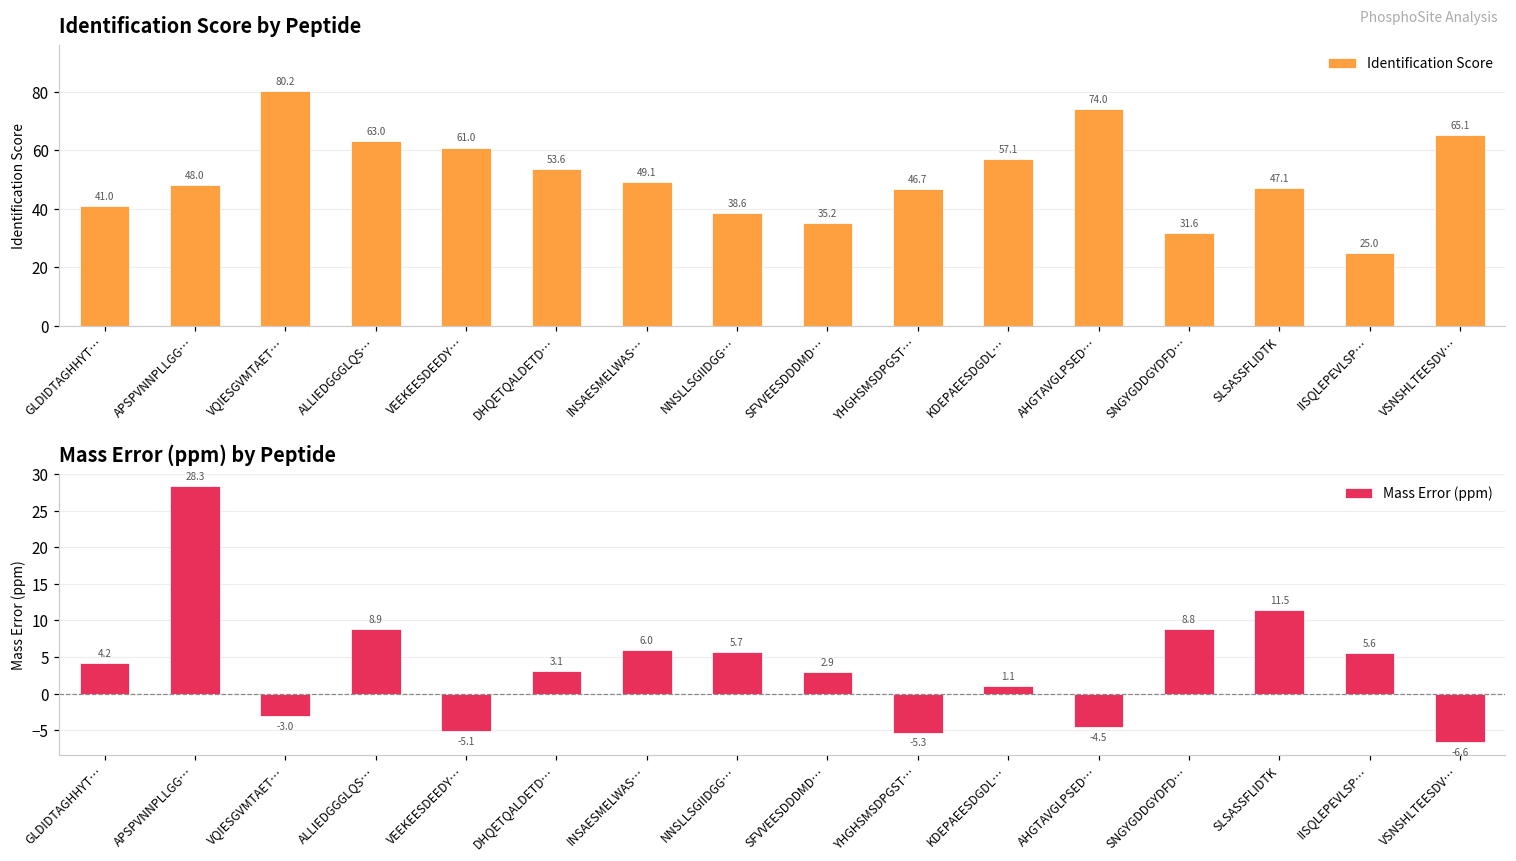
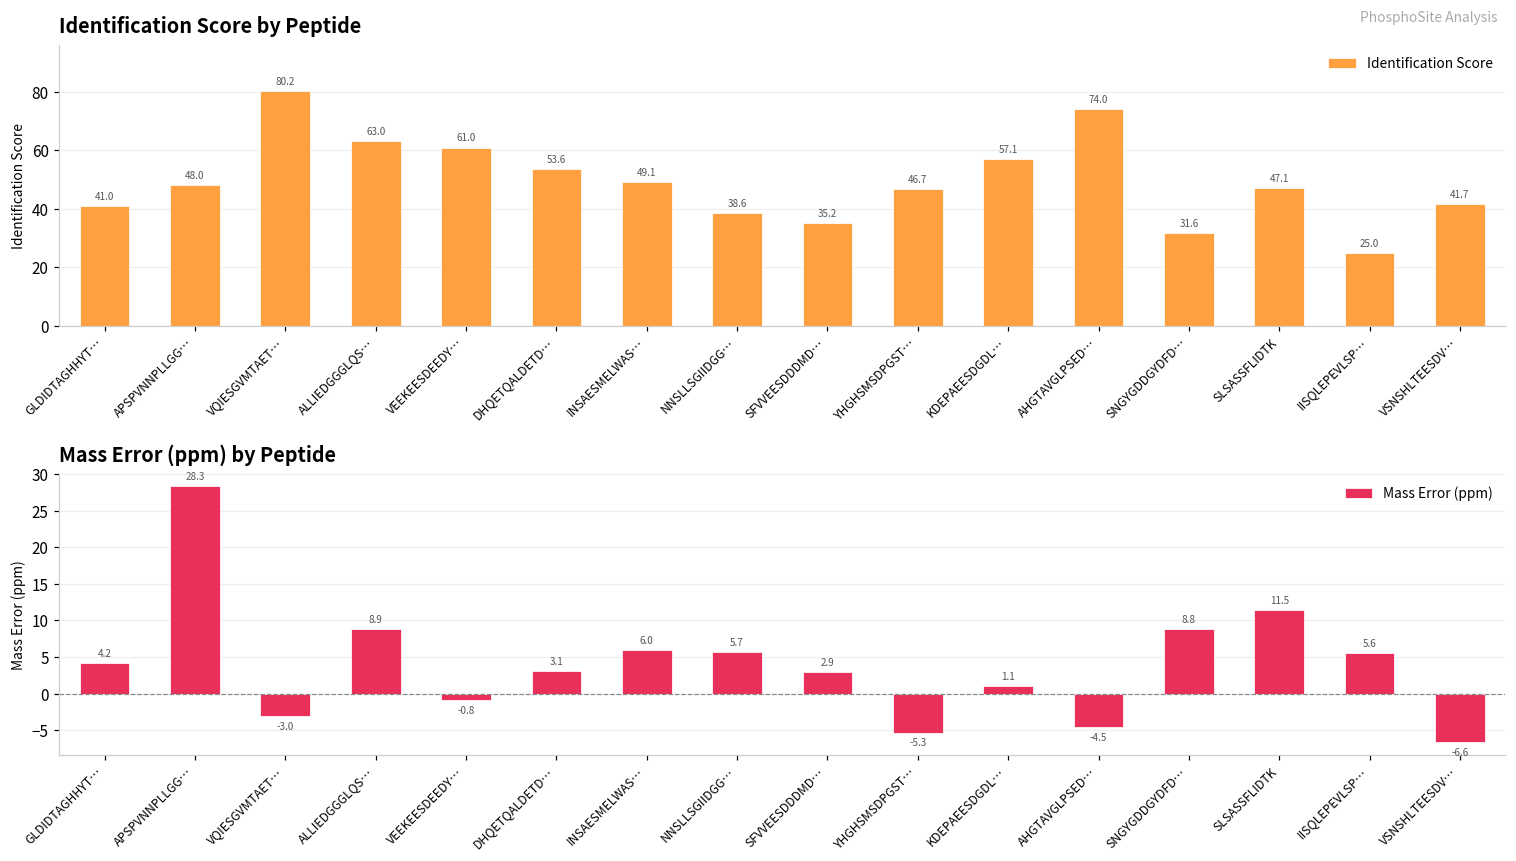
  {
    "Identification Score by Peptide": {
      "GLDIDTAGHHYT…": 41.0,
      "APSPVNNPLLGG…": 48.0,
      "VQIESGVMTAET…": 80.2,
      "ALLIEDGGGLQS…": 63.0,
      "VEEKEESDEEDY…": 61.0,
      "DHQETQALDETD…": 53.6,
      "INSAESMELWAS…": 49.1,
      "NNSLLSGIIDGG…": 38.6,
      "SFVVEESDDDMD…": 35.2,
      "YHGHSMSDPGST…": 46.7,
      "KDEPAEESDGDL…": 57.1,
      "AHGTAVGLPSED…": 74.0,
      "SNGYGDDGYDFD…": 31.6,
      "SLSASSFLIDTK": 47.1,
      "IISQLEPEVLSP…": 25.0,
-     "VSNSHLTEESDV…": 65.1
+     "VSNSHLTEESDV…": 41.7
    },
    "Mass Error (ppm) by Peptide": {
      "GLDIDTAGHHYT…": 4.2,
      "APSPVNNPLLGG…": 28.3,
      "VQIESGVMTAET…": -3.0,
      "ALLIEDGGGLQS…": 8.9,
-     "VEEKEESDEEDY…": -5.1,
+     "VEEKEESDEEDY…": -0.8,
      "DHQETQALDETD…": 3.1,
      "INSAESMELWAS…": 6.0,
      "NNSLLSGIIDGG…": 5.7,
      "SFVVEESDDDMD…": 2.9,
      "YHGHSMSDPGST…": -5.3,
      "KDEPAEESDGDL…": 1.1,
      "AHGTAVGLPSED…": -4.5,
      "SNGYGDDGYDFD…": 8.8,
      "SLSASSFLIDTK": 11.5,
      "IISQLEPEVLSP…": 5.6,
      "VSNSHLTEESDV…": -6.6
    }
  }
